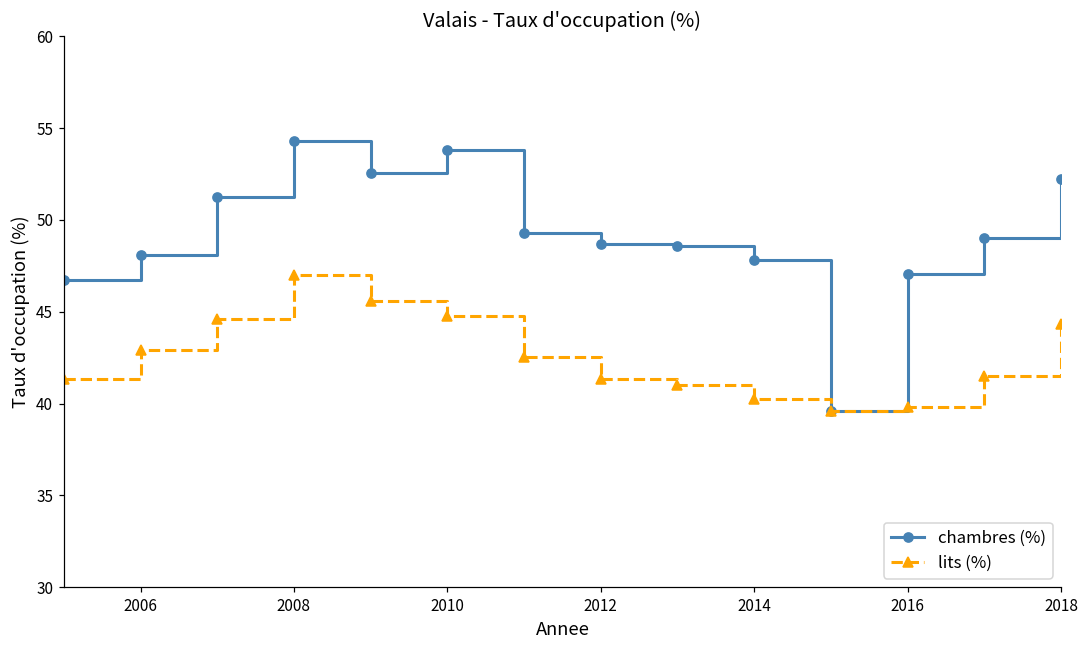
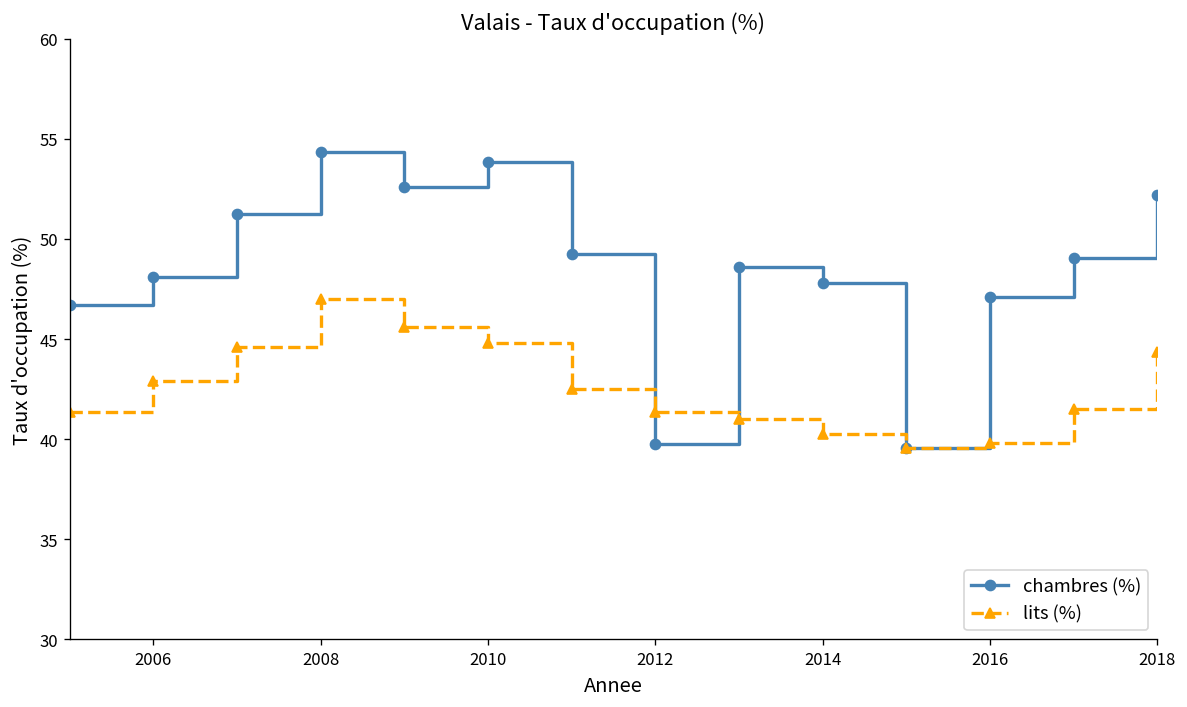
  {
    "chambres (%)": {
      "2006": 48.1,
      "2008": 54.3,
      "2010": 53.8,
-     "2012": 48.7,
+     "2012": 39.8,
      "2014": 47.8,
      "2016": 47.1,
      "2018": 52.2
    },
    "lits (%)": {
      "2006": 42.9,
      "2008": 47.0,
      "2010": 44.8,
      "2012": 41.4,
      "2014": 40.3,
      "2016": 39.8,
      "2018": 44.4
    }
  }
